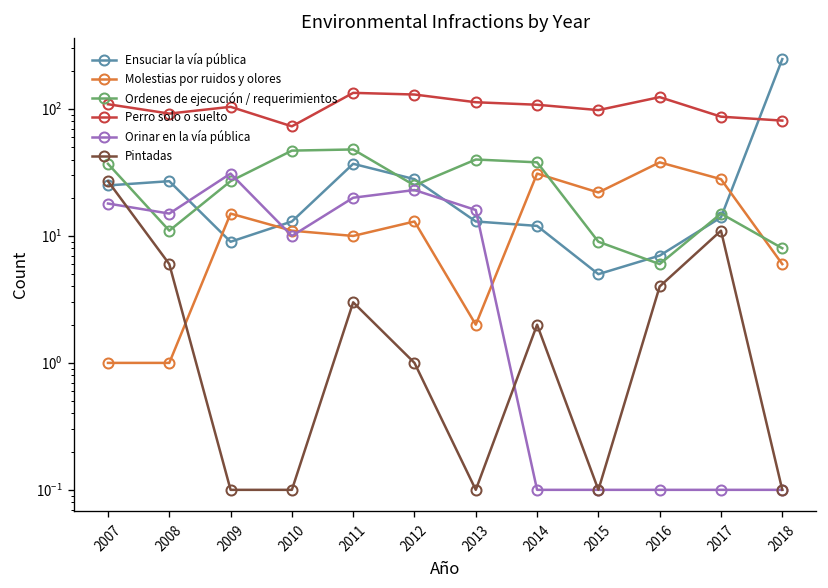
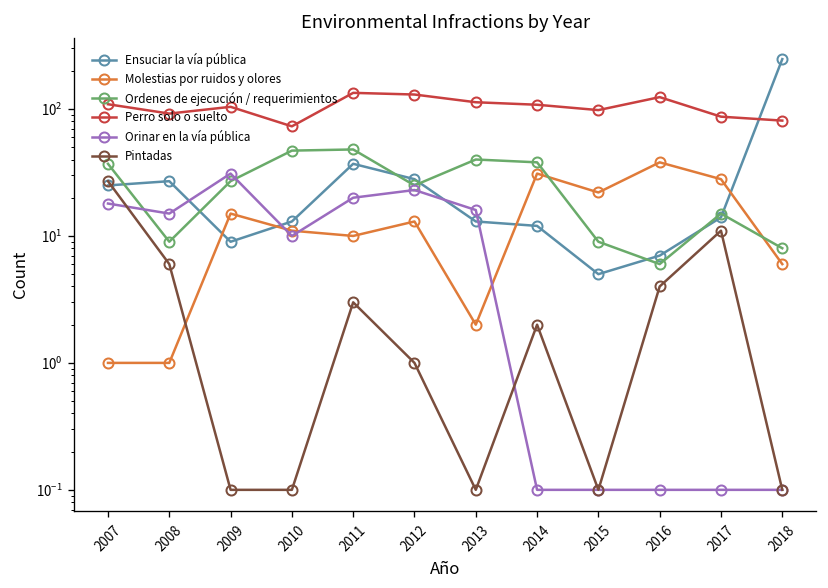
  {
    "Ensuciar la vía pública": {
      "2007": 25,
      "2008": 27,
      "2009": 9,
      "2010": 13,
      "2011": 37,
      "2012": 28,
      "2013": 13,
      "2014": 12,
      "2015": 5,
      "2016": 7,
      "2017": 14,
      "2018": 250
    },
    "Molestias por ruidos y olores": {
      "2007": 1,
      "2008": 1,
      "2009": 15,
      "2010": 11,
      "2011": 10,
      "2012": 13,
      "2013": 2,
      "2014": 31,
      "2015": 22,
      "2016": 38,
      "2017": 28,
      "2018": 6
    },
    "Ordenes de ejecución / requerimientos": {
      "2007": 37,
-     "2008": 11,
+     "2008": 9,
      "2009": 27,
      "2010": 50,
      "2011": 50,
      "2012": 25,
      "2013": 40,
      "2014": 38,
      "2015": 9,
      "2016": 6,
      "2017": 15,
      "2018": 8
    },
    "Perro solo o suelto": {
      "2007": 110,
      "2008": 90,
      "2009": 100,
      "2010": 70,
      "2011": 130,
      "2012": 130,
      "2013": 110,
      "2014": 110,
      "2015": 100,
      "2016": 120,
      "2017": 90,
      "2018": 80
    },
    "Orinar en la vía pública": {
      "2007": 18,
      "2008": 15,
      "2009": 31,
      "2010": 10,
      "2011": 20,
      "2012": 23,
      "2013": 16,
      "2014": 0.10,
      "2016": 0.10,
      "2017": 0.10
    },
    "Pintadas": {
      "2007": 27,
      "2008": 6,
      "2009": 0.10,
      "2010": 0.10,
      "2011": 3,
      "2012": 1,
      "2013": 0.10,
      "2014": 2,
      "2016": 4,
      "2017": 11
    }
  }
